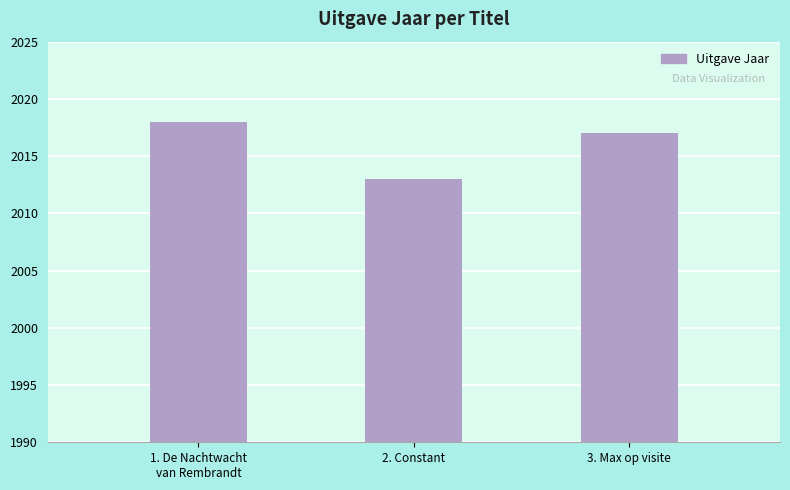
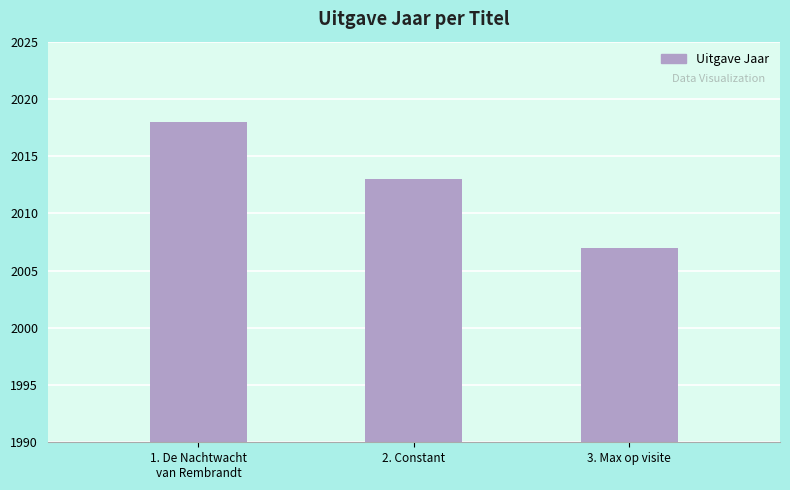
  {
    "1. De Nachtwacht van Rembrandt": 2018,
    "2. Constant": 2013,
-   "3. Max op visite": 2017
+   "3. Max op visite": 2007
  }
